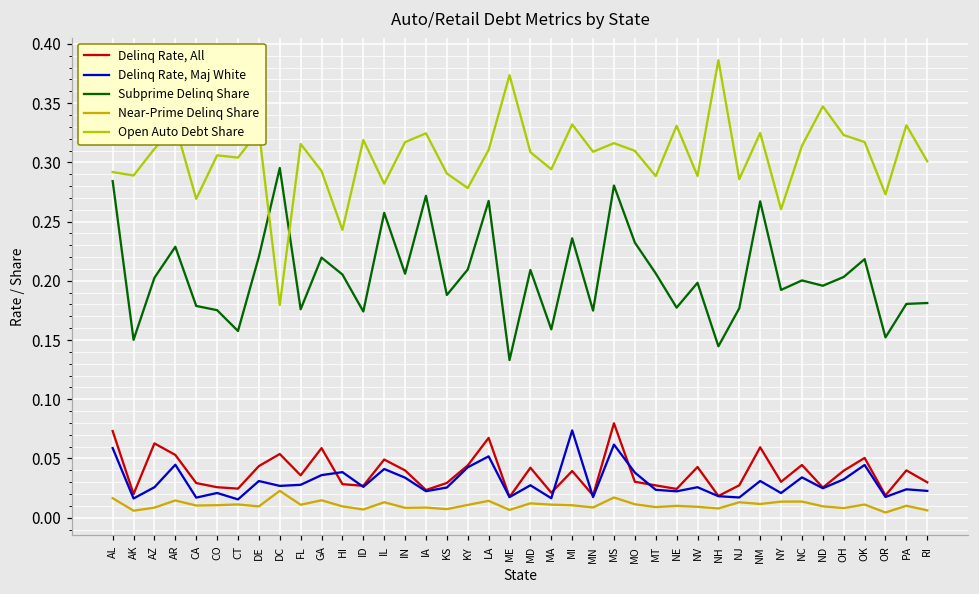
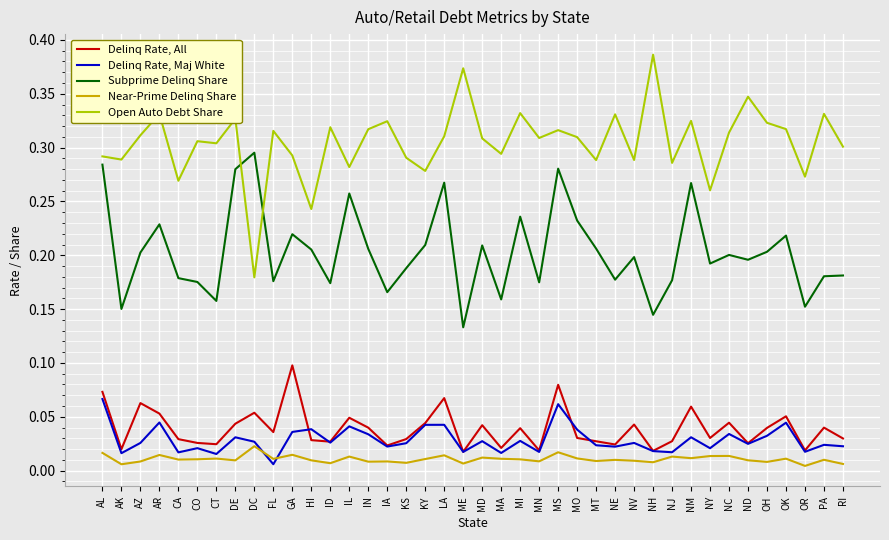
  {
    "Delinq Rate, All": {
      "AL": 0.073,
      "AK": 0.020,
      "AZ": 0.063,
      "AR": 0.053,
      "CA": 0.029,
      "CO": 0.026,
      "CT": 0.025,
      "DE": 0.044,
      "DC": 0.054,
      "FL": 0.036,
-     "GA": 0.059,
+     "GA": 0.098,
      "HI": 0.028,
      "IL": 0.049,
      "IN": 0.040,
      "KS": 0.029,
      "LA": 0.067,
      "MD": 0.042,
      "MA": 0.021,
      "MI": 0.039,
      "MS": 0.080,
      "MO": 0.030,
      "MT": 0.027,
      "NV": 0.043,
      "NJ": 0.027,
      "NM": 0.059,
      "NY": 0.030,
      "NC": 0.044,
      "OH": 0.040,
      "OK": 0.050,
      "PA": 0.040,
      "RI": 0.030
    },
    "Delinq Rate, Maj White": {
-     "AL": 0.059,
+     "AL": 0.067,
      "AK": 0.016,
      "AZ": 0.026,
      "AR": 0.045,
      "CA": 0.017,
      "CO": 0.021,
      "CT": 0.015,
      "DE": 0.031,
      "DC": 0.027,
-     "FL": 0.028,
+     "FL": 0.006,
      "GA": 0.036,
      "HI": 0.038,
      "IL": 0.041,
      "IN": 0.034,
      "KS": 0.025,
-     "LA": 0.052,
+     "LA": 0.043,
      "MD": 0.027,
      "MA": 0.016,
-     "MI": 0.074,
+     "MI": 0.028,
      "MS": 0.062,
      "MO": 0.038,
      "MT": 0.024,
      "NV": 0.026,
      "NJ": 0.017,
      "NM": 0.031,
      "NY": 0.021,
      "NC": 0.034,
      "OH": 0.032,
      "OK": 0.045,
      "PA": 0.024,
      "RI": 0.023
    },
    "Subprime Delinq Share": {
      "AL": 0.284,
      "AK": 0.150,
      "AZ": 0.203,
      "AR": 0.229,
      "CA": 0.179,
      "CO": 0.175,
      "CT": 0.158,
-     "DE": 0.220,
+     "DE": 0.280,
      "DC": 0.295,
      "FL": 0.176,
      "GA": 0.220,
      "HI": 0.205,
      "ID": 0.174,
      "IL": 0.257,
      "IN": 0.206,
-     "IA": 0.272,
+     "IA": 0.166,
      "KS": 0.188,
      "KY": 0.210,
      "LA": 0.267,
      "ME": 0.133,
      "MD": 0.209,
      "MA": 0.159,
      "MI": 0.236,
      "MN": 0.175,
      "MS": 0.280,
      "MO": 0.232,
      "MT": 0.206,
      "NE": 0.177,
      "NV": 0.198,
      "NH": 0.145,
      "NJ": 0.177,
      "NM": 0.267,
      "NY": 0.192,
      "NC": 0.200,
      "ND": 0.196,
      "OH": 0.203,
      "OK": 0.218,
      "OR": 0.152,
      "PA": 0.181,
      "RI": 0.181
    }
  }
